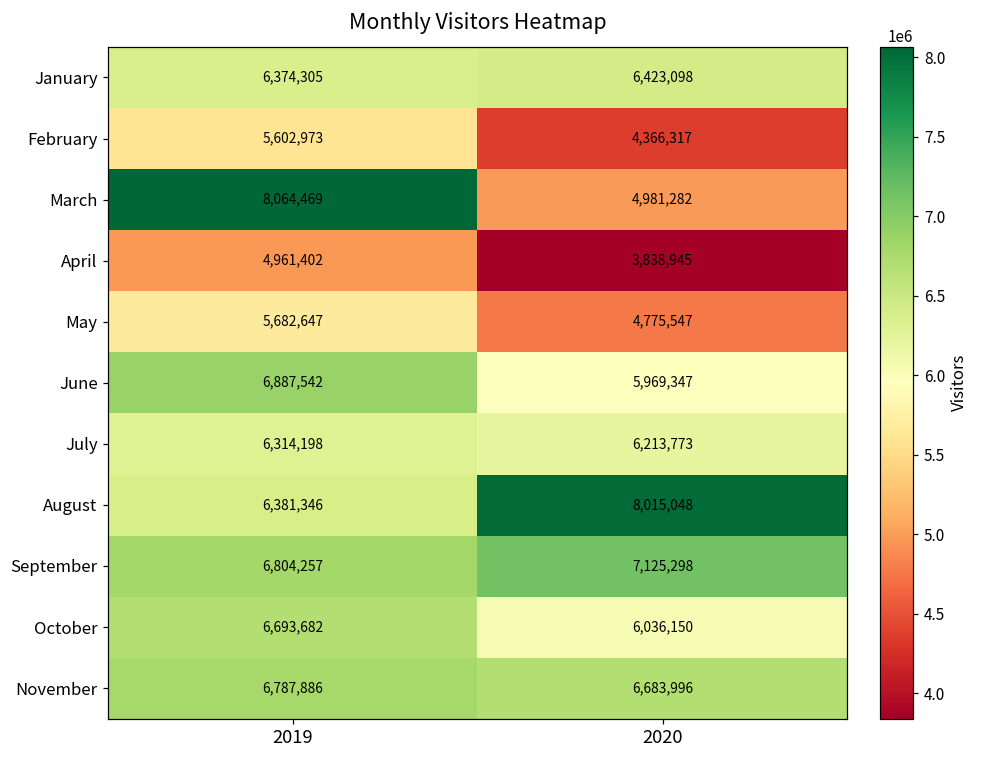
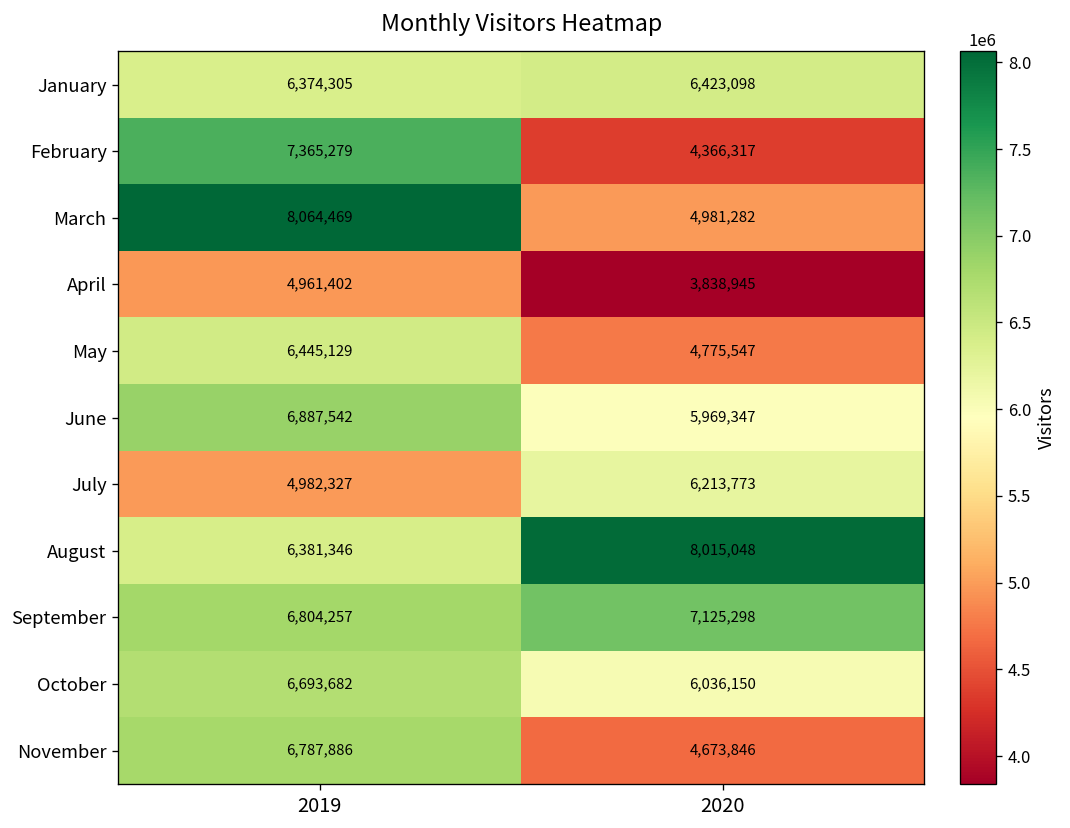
  {
    "January": {
      "2019": "6,374,305",
      "2020": "6,423,098"
    },
    "February": {
-     "2019": "5,602,973",
+     "2019": "7,365,279",
      "2020": "4,366,317"
    },
    "March": {
      "2019": "8,064,469",
      "2020": "4,981,282"
    },
    "April": {
      "2019": "4,961,402",
      "2020": "3,838,945"
    },
    "May": {
-     "2019": "5,682,647",
+     "2019": "6,445,129",
      "2020": "4,775,547"
    },
    "June": {
      "2019": "6,887,542",
      "2020": "5,969,347"
    },
    "July": {
-     "2019": "6,314,198",
+     "2019": "4,982,327",
      "2020": "6,213,773"
    },
    "August": {
      "2019": "6,381,346",
      "2020": "8,015,048"
    },
    "September": {
      "2019": "6,804,257",
      "2020": "7,125,298"
    },
    "October": {
      "2019": "6,693,682",
      "2020": "6,036,150"
    },
    "November": {
      "2019": "6,787,886",
-     "2020": "6,683,996"
+     "2020": "4,673,846"
    }
  }
